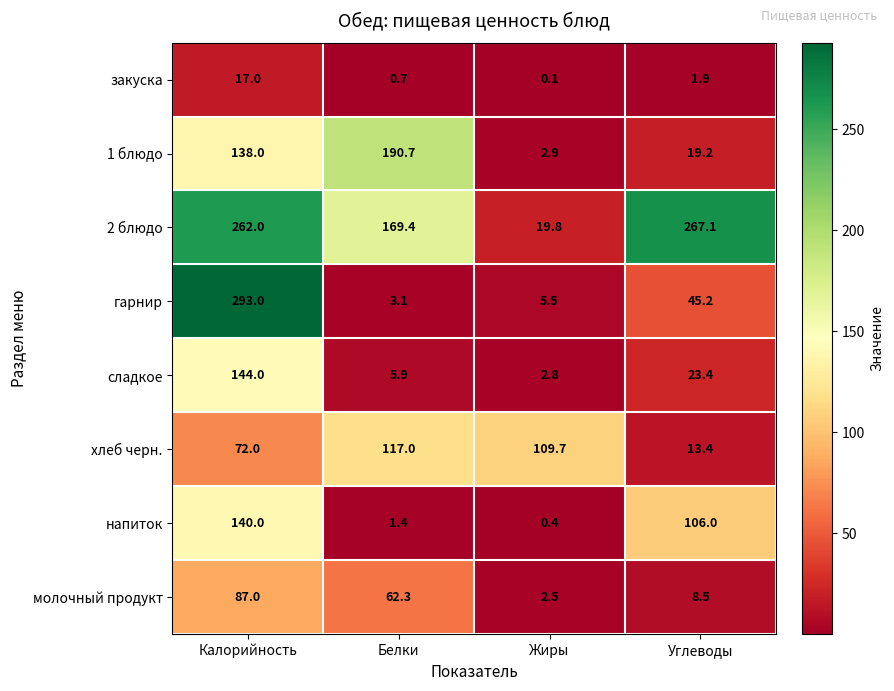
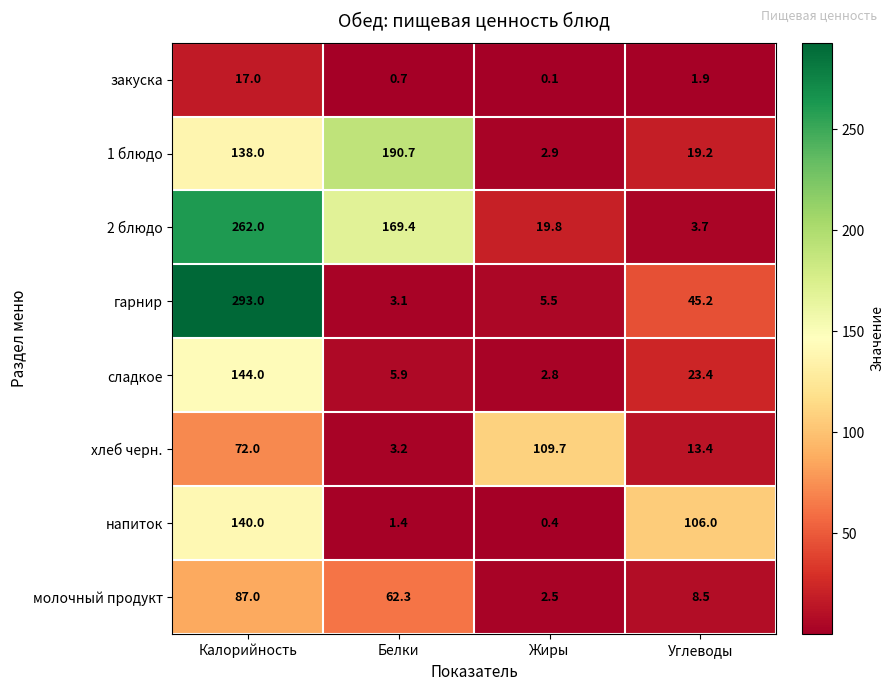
  {
    "закуска": {
      "Калорийность": 17.0,
      "Белки": 0.7,
      "Жиры": 0.1,
      "Углеводы": 1.9
    },
    "1 блюдо": {
      "Калорийность": 138.0,
      "Белки": 190.7,
      "Жиры": 2.9,
      "Углеводы": 19.2
    },
    "2 блюдо": {
      "Калорийность": 262.0,
      "Белки": 169.4,
      "Жиры": 19.8,
-     "Углеводы": 267.1
+     "Углеводы": 3.7
    },
    "гарнир": {
      "Калорийность": 293.0,
      "Белки": 3.1,
      "Жиры": 5.5,
      "Углеводы": 45.2
    },
    "сладкое": {
      "Калорийность": 144.0,
      "Белки": 5.9,
      "Жиры": 2.8,
      "Углеводы": 23.4
    },
    "хлеб черн.": {
      "Калорийность": 72.0,
-     "Белки": 117.0,
+     "Белки": 3.2,
      "Жиры": 109.7,
      "Углеводы": 13.4
    },
    "напиток": {
      "Калорийность": 140.0,
      "Белки": 1.4,
      "Жиры": 0.4,
      "Углеводы": 106.0
    },
    "молочный продукт": {
      "Калорийность": 87.0,
      "Белки": 62.3,
      "Жиры": 2.5,
      "Углеводы": 8.5
    }
  }
